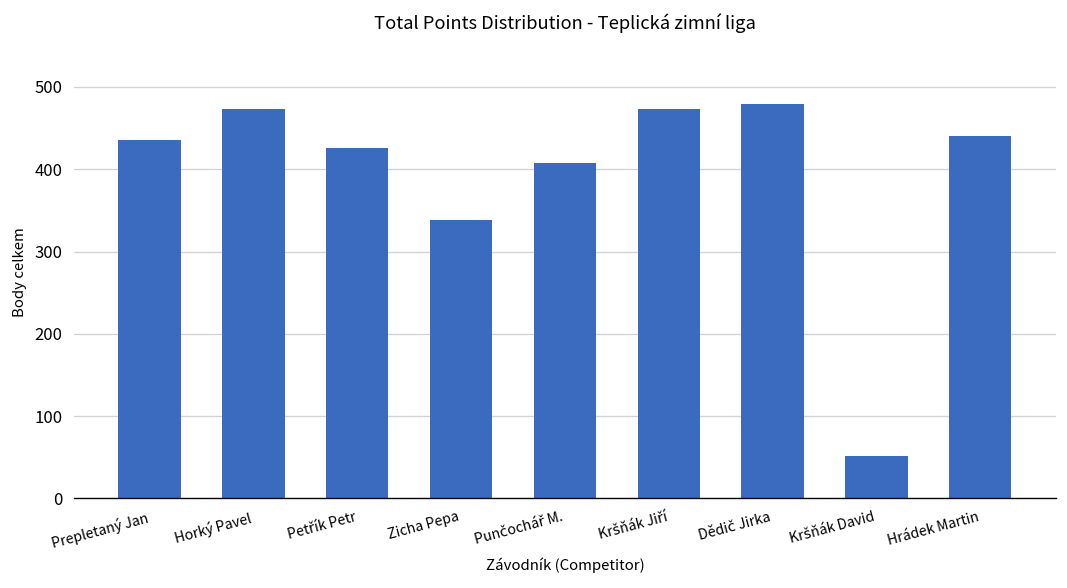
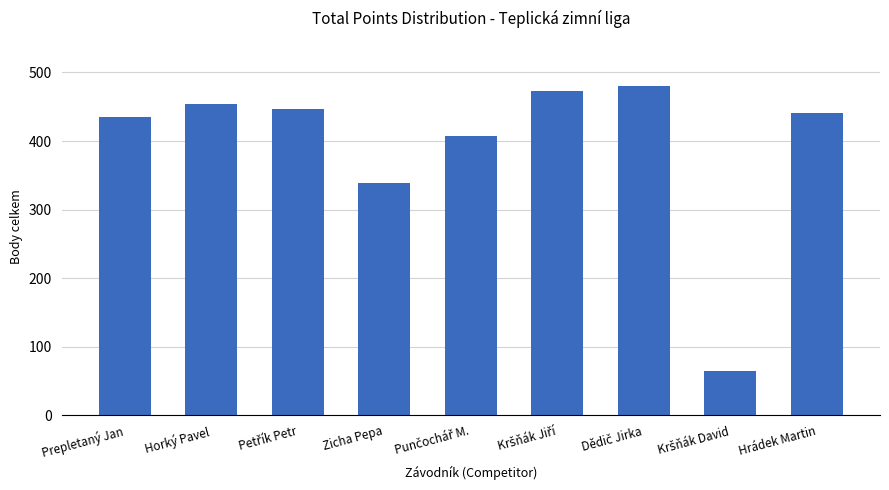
  {
    "Prepletaný Jan": 440,
-   "Horký Pavel": 470,
-   "Petřík Petr": 430,
+   "Horký Pavel": 450,
+   "Petřík Petr": 450,
    "Zicha Pepa": 340,
    "Punčochář M.": 410,
    "Kršňák Jiří": 470,
    "Dědič Jirka": 480,
-   "Kršňák David": 50,
+   "Kršňák David": 70,
    "Hrádek Martin": 440
  }
